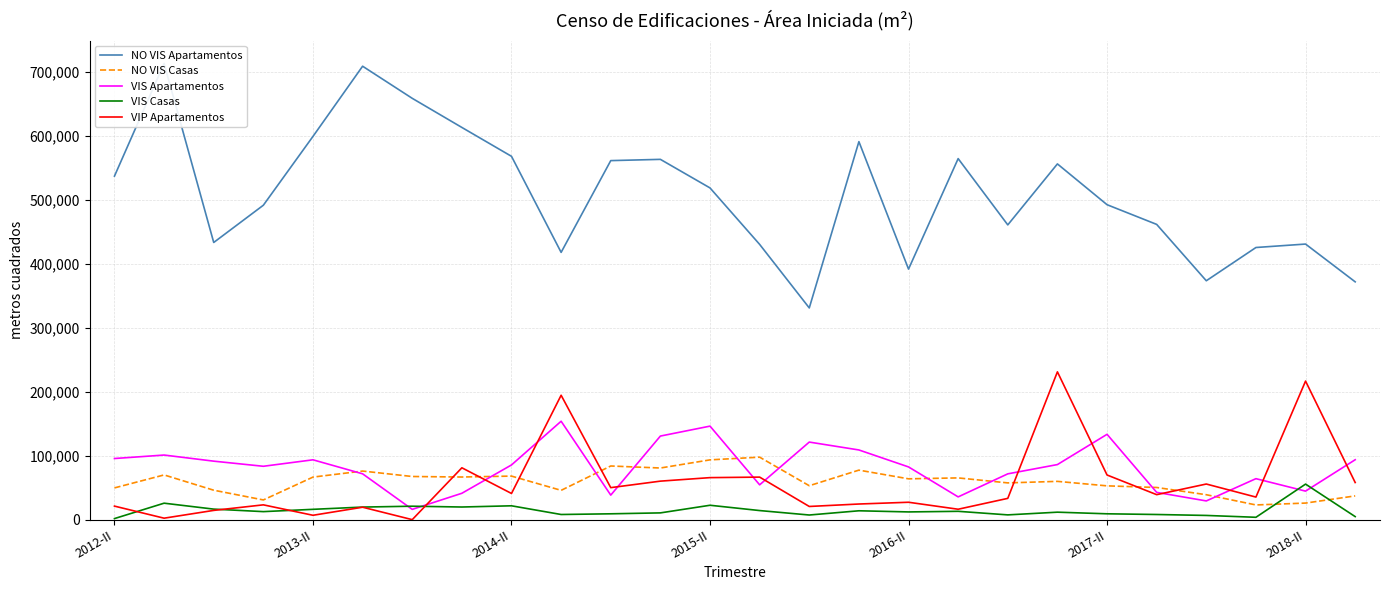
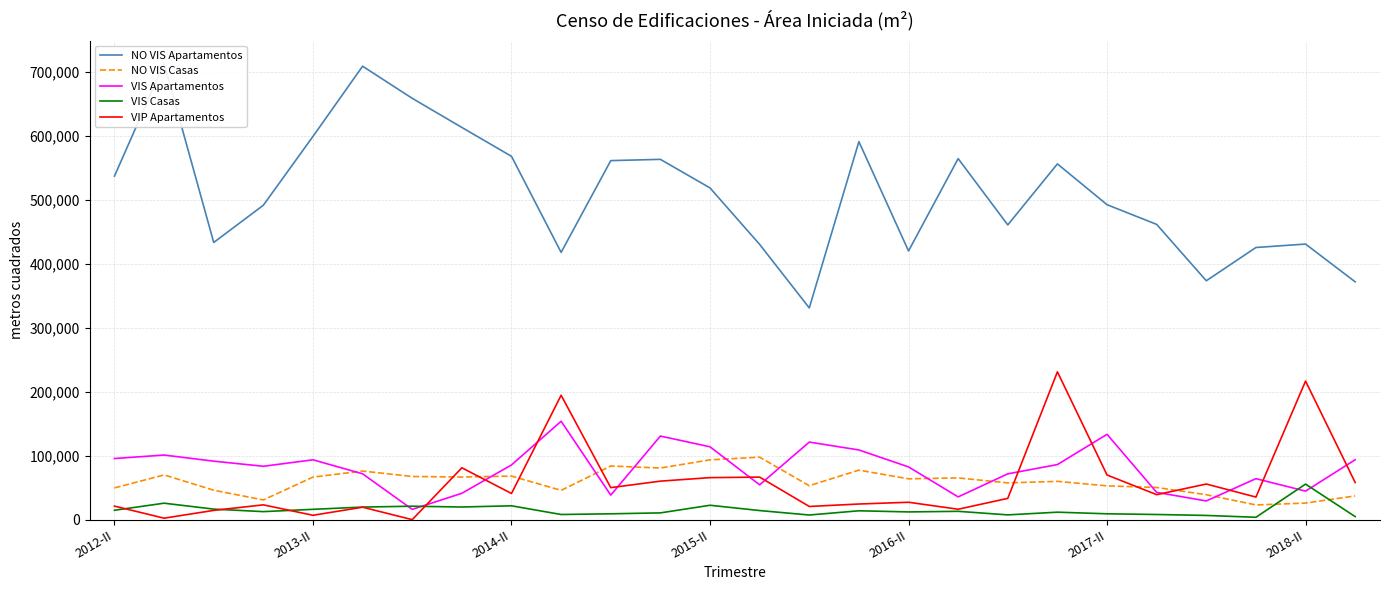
  {
    "NO VIS Apartamentos": {
      "2012-II": "540,000",
      "2013-II": "600,000",
      "2014-II": "570,000",
      "2015-II": "520,000",
-     "2016-II": "390,000",
+     "2016-II": "420,000",
      "2017-II": "490,000",
      "2018-II": "430,000"
    },
    "NO VIS Casas": {
      "2012-II": "50,000",
      "2013-II": "70,000",
      "2014-II": "70,000",
      "2015-II": "90,000",
      "2016-II": "60,000",
      "2017-II": "50,000",
      "2018-II": "30,000"
    },
    "VIS Apartamentos": {
      "2012-II": "100,000",
      "2013-II": "90,000",
      "2014-II": "90,000",
-     "2015-II": "150,000",
+     "2015-II": "110,000",
      "2016-II": "80,000",
      "2017-II": "130,000",
      "2018-II": "40,000"
    },
    "VIS Casas": {
-     "2012-II": "0",
+     "2012-II": "10,000",
      "2013-II": "20,000",
      "2014-II": "20,000",
      "2015-II": "20,000",
      "2016-II": "10,000",
      "2017-II": "10,000",
      "2018-II": "60,000"
    },
    "VIP Apartamentos": {
      "2012-II": "20,000",
      "2013-II": "10,000",
      "2014-II": "40,000",
      "2015-II": "70,000",
      "2016-II": "30,000",
      "2017-II": "70,000",
      "2018-II": "220,000"
    }
  }
